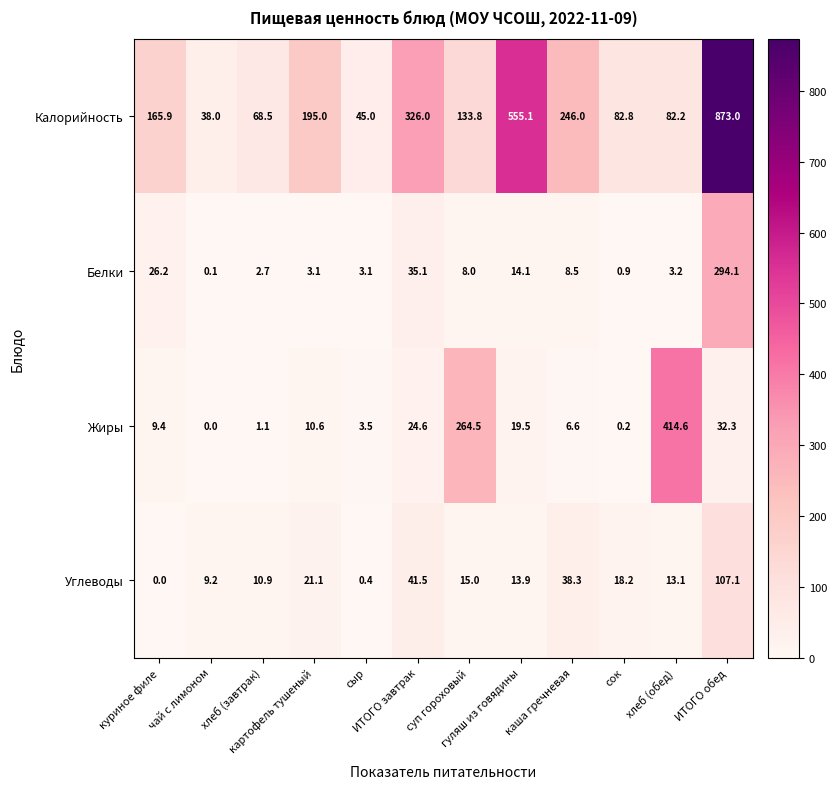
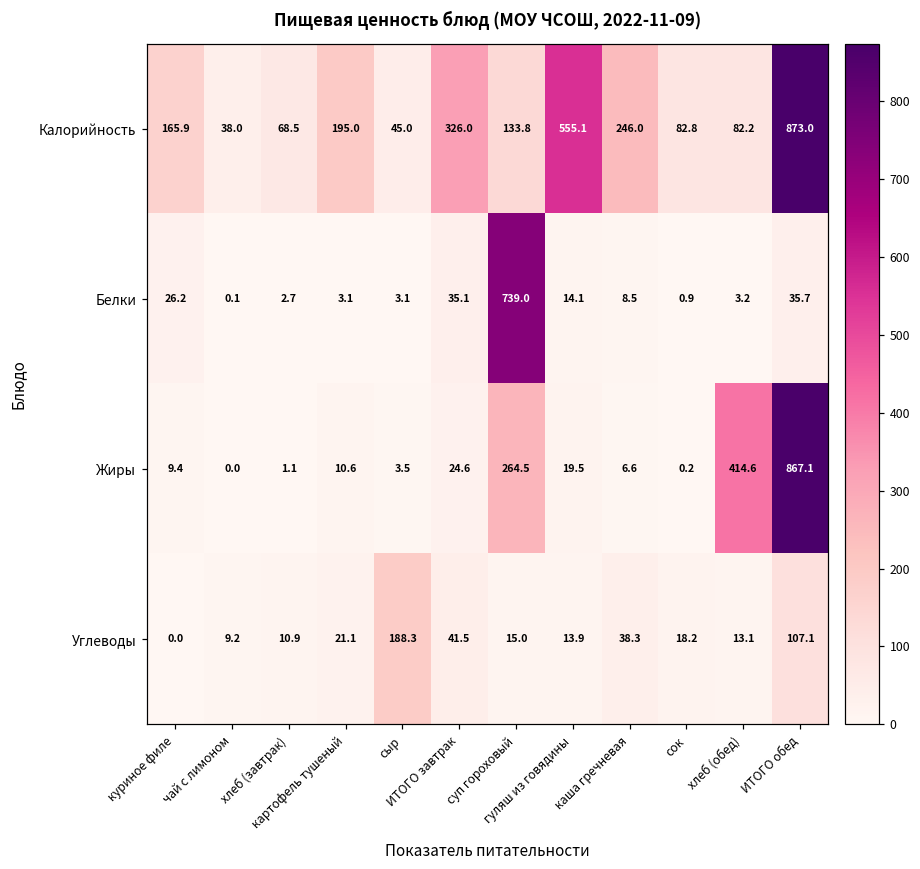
  {
    "Калорийность": {
      "куриное филе": 165.9,
      "чай с лимоном": 38.0,
      "хлеб (завтрак)": 68.5,
      "картофель тушеный": 195.0,
      "сыр": 45.0,
      "ИТОГО завтрак": 326.0,
      "суп гороховый": 133.8,
      "гуляш из говядины": 555.1,
      "каша гречневая": 246.0,
      "сок": 82.8,
      "хлеб (обед)": 82.2,
      "ИТОГО обед": 873.0
    },
    "Белки": {
      "куриное филе": 26.2,
      "чай с лимоном": 0.1,
      "хлеб (завтрак)": 2.7,
      "картофель тушеный": 3.1,
      "сыр": 3.1,
      "ИТОГО завтрак": 35.1,
-     "суп гороховый": 8.0,
+     "суп гороховый": 739.0,
      "гуляш из говядины": 14.1,
      "каша гречневая": 8.5,
      "сок": 0.9,
      "хлеб (обед)": 3.2,
-     "ИТОГО обед": 294.1
+     "ИТОГО обед": 35.7
    },
    "Жиры": {
      "куриное филе": 9.4,
      "чай с лимоном": 0.0,
      "хлеб (завтрак)": 1.1,
      "картофель тушеный": 10.6,
      "сыр": 3.5,
      "ИТОГО завтрак": 24.6,
      "суп гороховый": 264.5,
      "гуляш из говядины": 19.5,
      "каша гречневая": 6.6,
      "сок": 0.2,
      "хлеб (обед)": 414.6,
-     "ИТОГО обед": 32.3
+     "ИТОГО обед": 867.1
    },
    "Углеводы": {
      "куриное филе": 0.0,
      "чай с лимоном": 9.2,
      "хлеб (завтрак)": 10.9,
      "картофель тушеный": 21.1,
-     "сыр": 0.4,
+     "сыр": 188.3,
      "ИТОГО завтрак": 41.5,
      "суп гороховый": 15.0,
      "гуляш из говядины": 13.9,
      "каша гречневая": 38.3,
      "сок": 18.2,
      "хлеб (обед)": 13.1,
      "ИТОГО обед": 107.1
    }
  }
